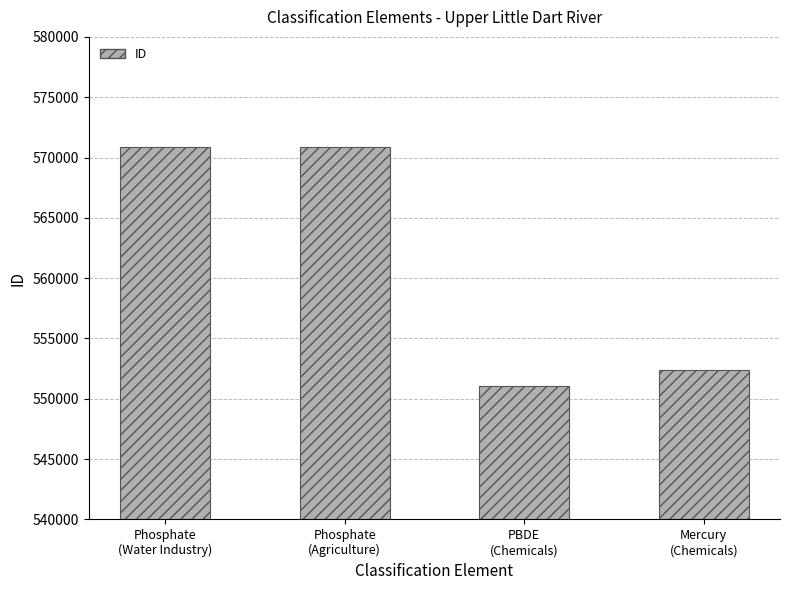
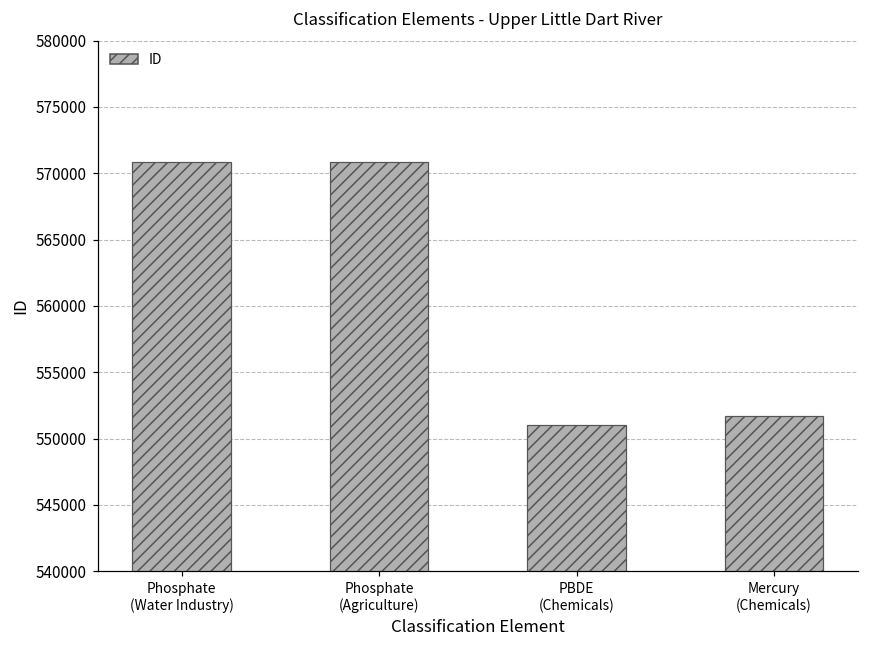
  {
    "Phosphate (Water Industry)": 570800,
    "Phosphate (Agriculture)": 570800,
    "PBDE (Chemicals)": 551000,
-   "Mercury (Chemicals)": 552400
+   "Mercury (Chemicals)": 551700
  }
